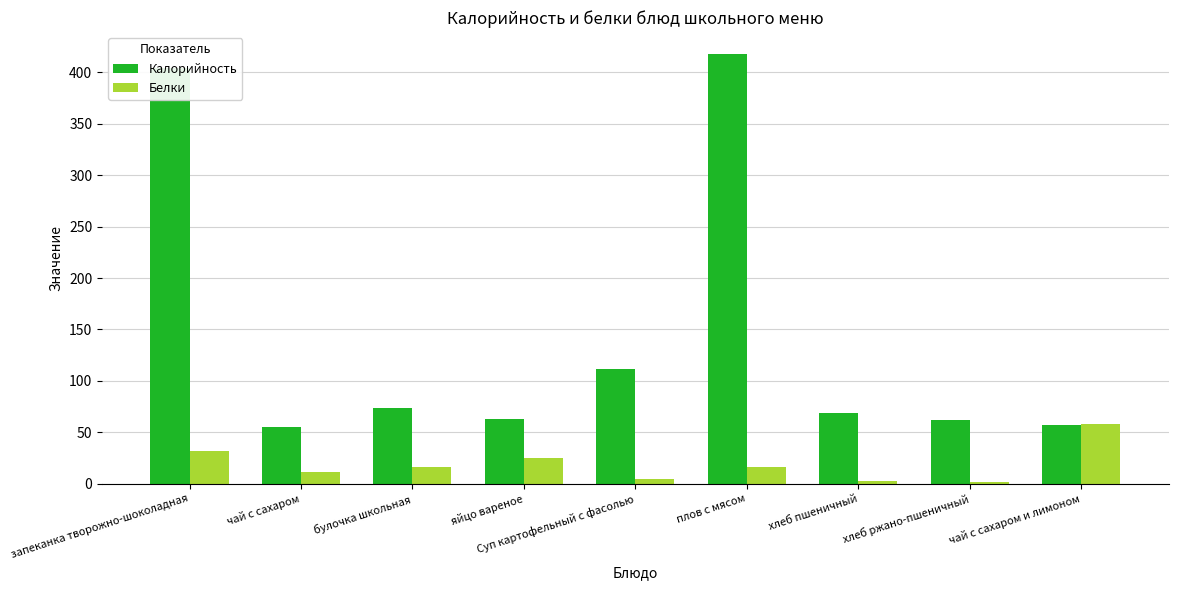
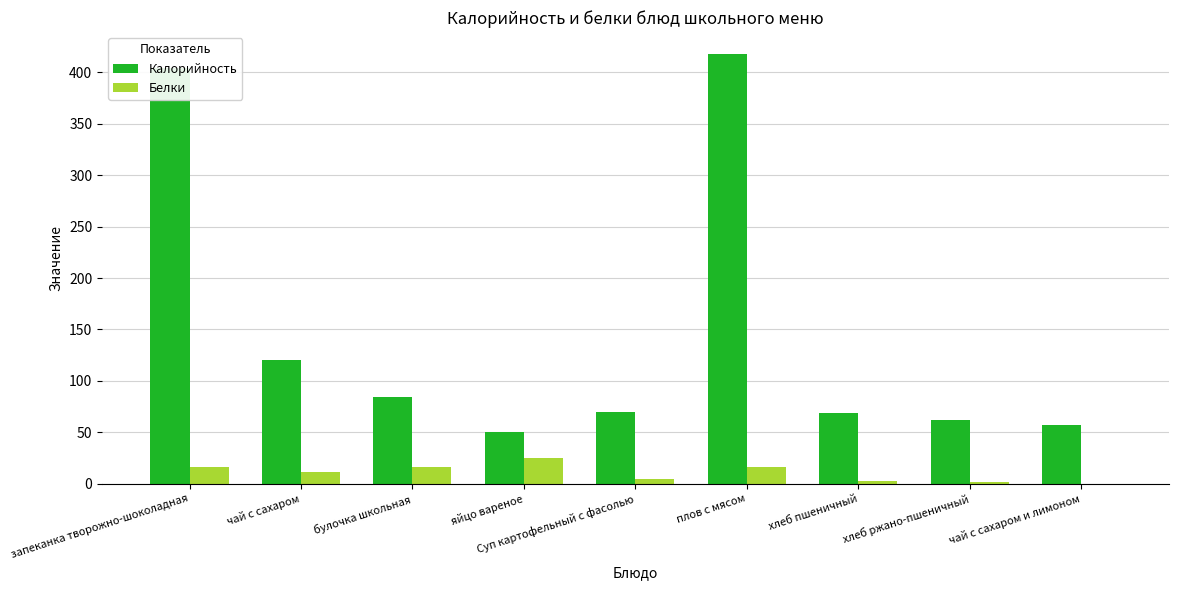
  {
    "Калорийность": {
-     "чай с сахаром": 55,
-     "булочка школьная": 74,
-     "яйцо вареное": 63,
-     "Суп картофельный с фасолью": 112,
+     "чай с сахаром": 120,
+     "булочка школьная": 84,
+     "яйцо вареное": 50,
+     "Суп картофельный с фасолью": 70,
      "плов с мясом": 418,
      "хлеб пшеничный": 69,
      "хлеб ржано-пшеничный": 62,
      "чай с сахаром и лимоном": 57
    },
    "Белки": {
-     "запеканка творожно-шоколадная": 32,
+     "запеканка творожно-шоколадная": 17,
      "чай с сахаром": 12,
      "булочка школьная": 16,
      "яйцо вареное": 26,
      "Суп картофельный с фасолью": 5,
      "плов с мясом": 16,
      "хлеб пшеничный": 3,
-     "чай с сахаром и лимоном": 58
+     "чай с сахаром и лимоном": 0
    }
  }
